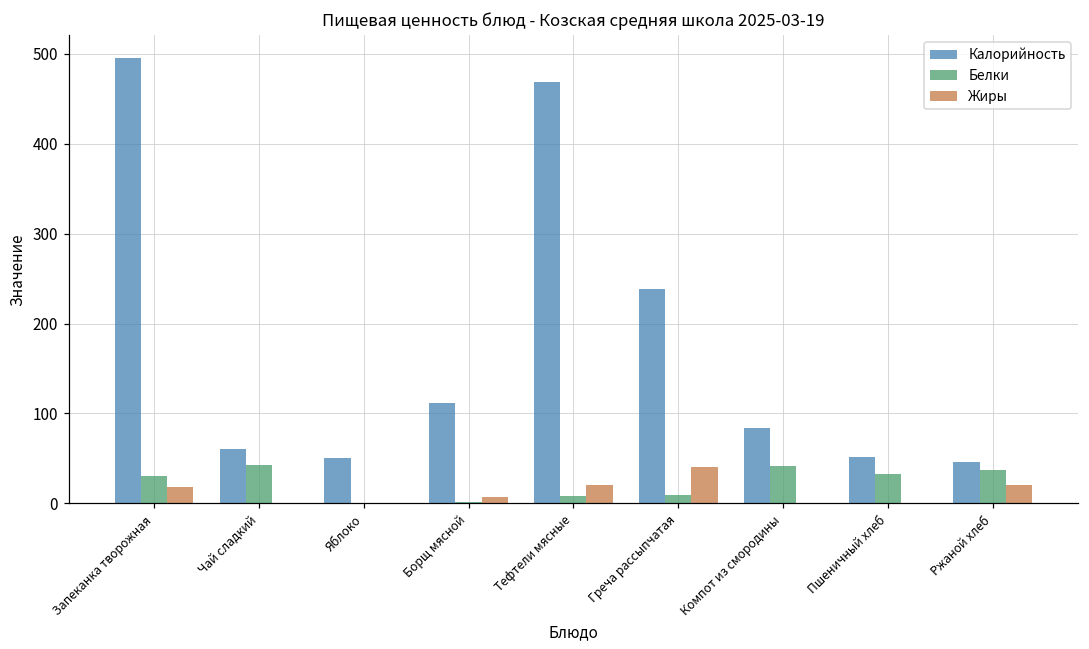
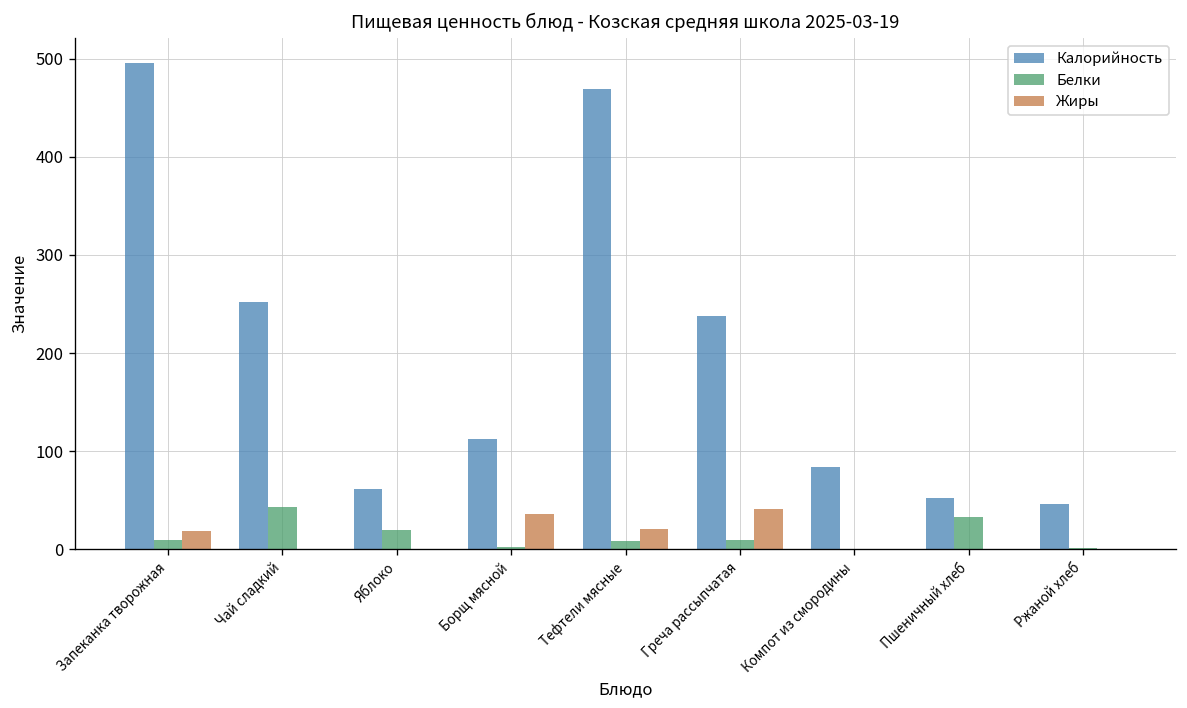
  {
    "Калорийность": {
      "Запеканка творожная": 500,
-     "Чай сладкий": 60,
-     "Яблоко": 50,
+     "Чай сладкий": 250,
+     "Яблоко": 60,
      "Борщ мясной": 110,
      "Тефтели мясные": 470,
      "Греча рассыпчатая": 240,
      "Компот из смородины": 80,
      "Пшеничный хлеб": 50,
      "Ржаной хлеб": 50
    },
    "Белки": {
-     "Запеканка творожная": 30,
+     "Запеканка творожная": 10,
      "Чай сладкий": 40,
-     "Яблоко": 0,
+     "Яблоко": 20,
      "Тефтели мясные": 10,
      "Греча рассыпчатая": 10,
-     "Компот из смородины": 40,
+     "Компот из смородины": 0,
      "Пшеничный хлеб": 30,
-     "Ржаной хлеб": 40
+     "Ржаной хлеб": 0
    },
    "Жиры": {
      "Запеканка творожная": 20,
-     "Борщ мясной": 10,
+     "Борщ мясной": 40,
      "Тефтели мясные": 20,
      "Греча рассыпчатая": 40,
-     "Ржаной хлеб": 20
+     "Ржаной хлеб": 0
    }
  }
